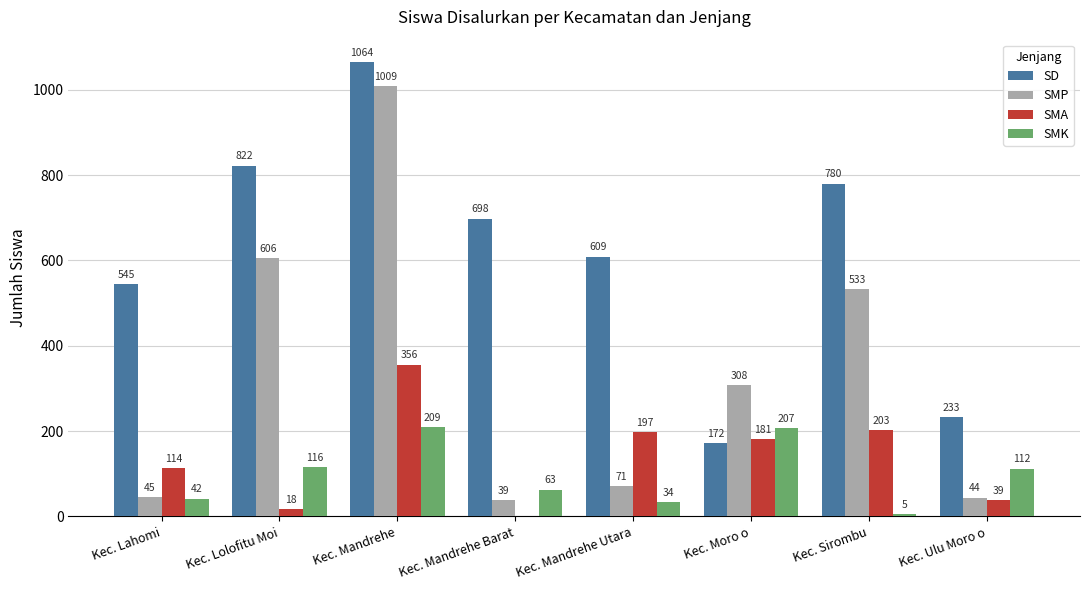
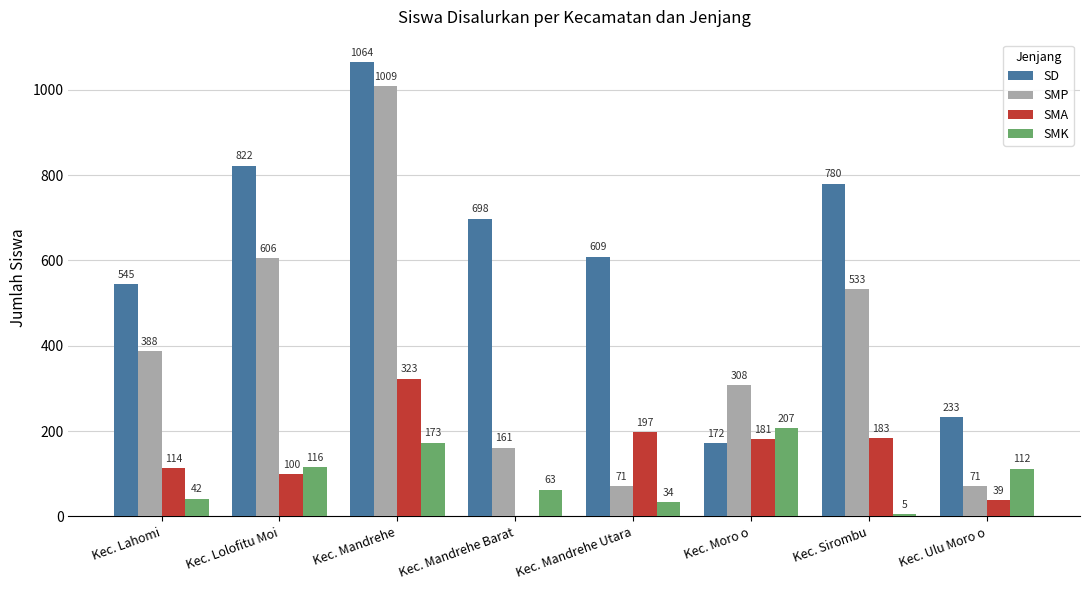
  {
    "SD": {
      "Kec. Lahomi": 545,
      "Kec. Lolofitu Moi": 822,
      "Kec. Mandrehe": 1064,
      "Kec. Mandrehe Barat": 698,
      "Kec. Mandrehe Utara": 609,
      "Kec. Moro o": 172,
      "Kec. Sirombu": 780,
      "Kec. Ulu Moro o": 233
    },
    "SMP": {
-     "Kec. Lahomi": 45,
+     "Kec. Lahomi": 388,
      "Kec. Lolofitu Moi": 606,
      "Kec. Mandrehe": 1009,
-     "Kec. Mandrehe Barat": 39,
+     "Kec. Mandrehe Barat": 161,
      "Kec. Mandrehe Utara": 71,
      "Kec. Moro o": 308,
      "Kec. Sirombu": 533,
-     "Kec. Ulu Moro o": 44
+     "Kec. Ulu Moro o": 71
    },
    "SMA": {
      "Kec. Lahomi": 114,
-     "Kec. Lolofitu Moi": 18,
-     "Kec. Mandrehe": 356,
+     "Kec. Lolofitu Moi": 100,
+     "Kec. Mandrehe": 323,
      "Kec. Mandrehe Utara": 197,
      "Kec. Moro o": 181,
-     "Kec. Sirombu": 203,
+     "Kec. Sirombu": 183,
      "Kec. Ulu Moro o": 39
    },
    "SMK": {
      "Kec. Lahomi": 42,
      "Kec. Lolofitu Moi": 116,
-     "Kec. Mandrehe": 209,
+     "Kec. Mandrehe": 173,
      "Kec. Mandrehe Barat": 63,
      "Kec. Mandrehe Utara": 34,
      "Kec. Moro o": 207,
      "Kec. Sirombu": 5,
      "Kec. Ulu Moro o": 112
    }
  }
